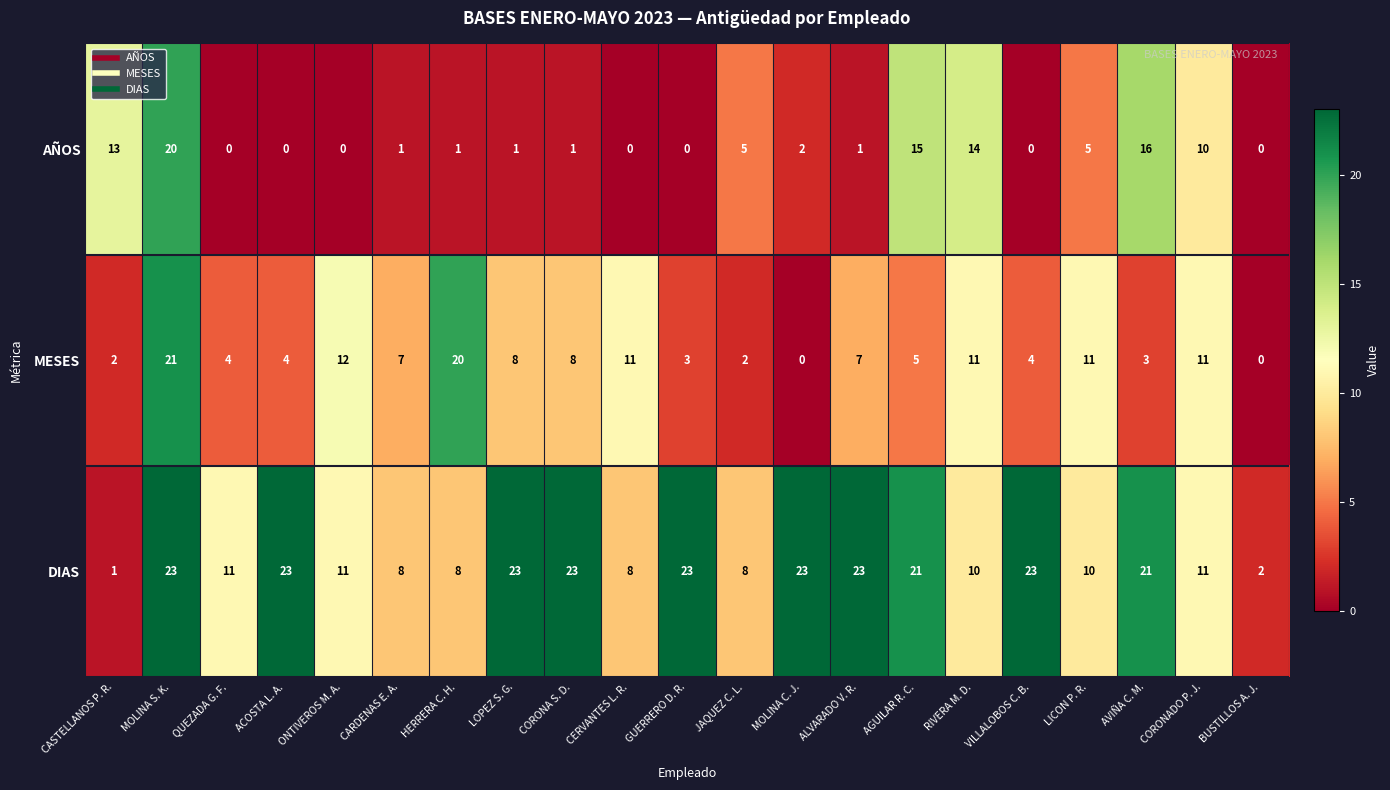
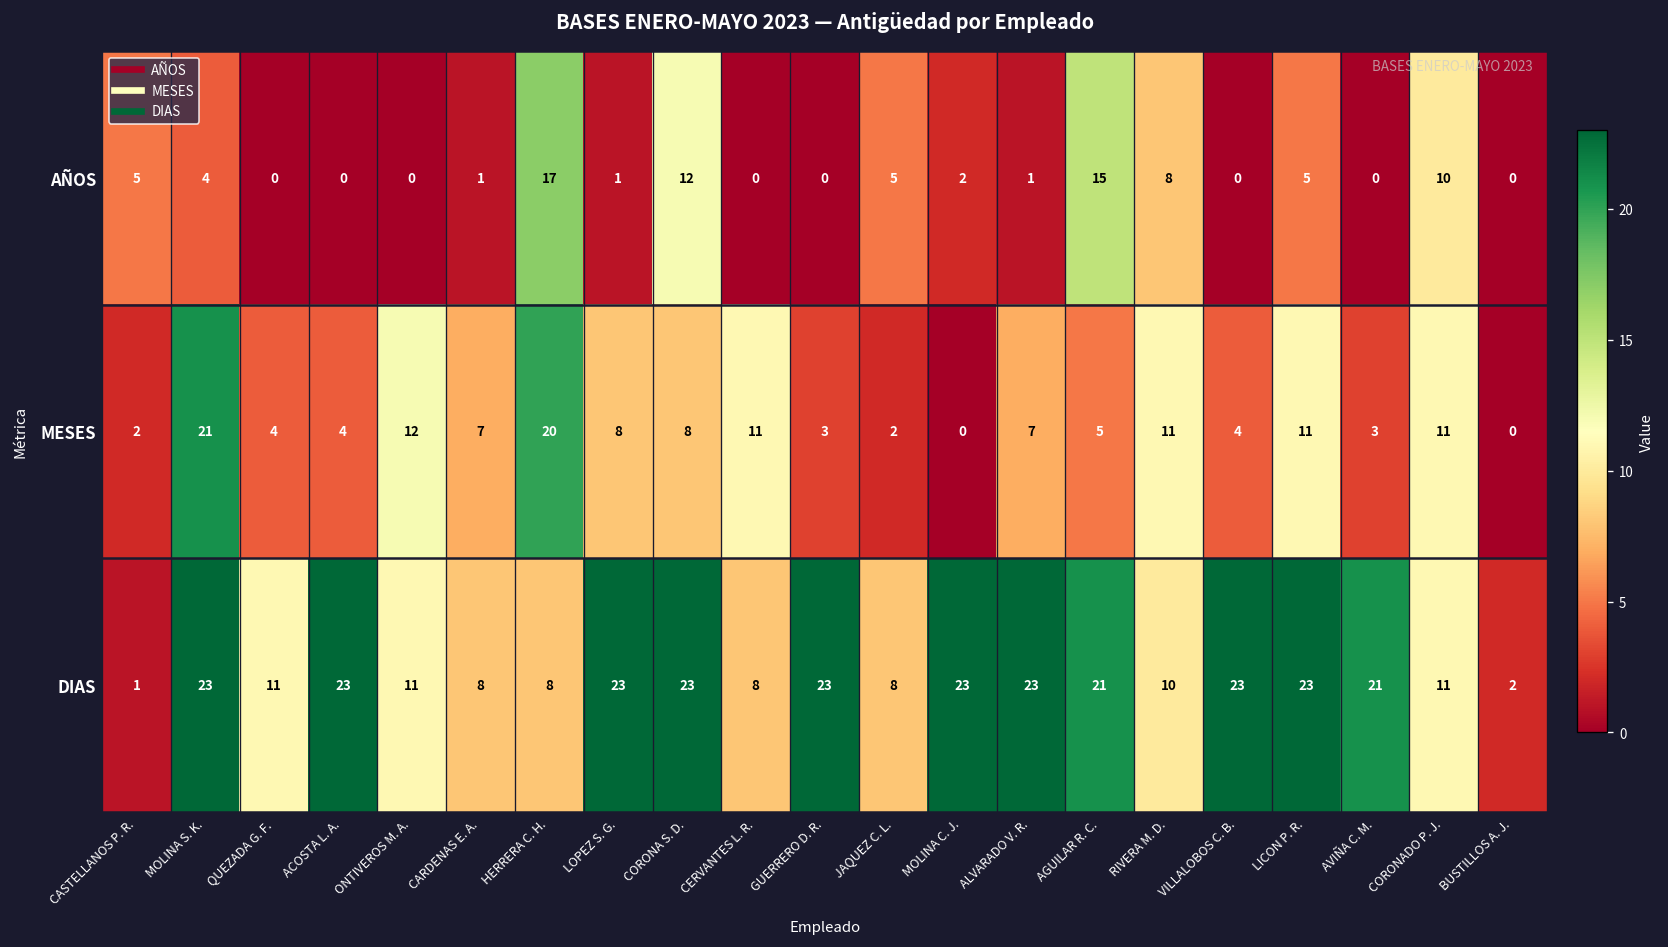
  {
    "AÑOS": {
-     "CASTELLANOS P. R.": 13,
-     "MOLINA S. K.": 20,
+     "CASTELLANOS P. R.": 5,
+     "MOLINA S. K.": 4,
      "QUEZADA G. F.": 0,
      "ACOSTA L. A.": 0,
      "ONTIVEROS M. A.": 0,
      "CARDENAS E. A.": 1,
-     "HERRERA C. H.": 1,
+     "HERRERA C. H.": 17,
      "LOPEZ S. G.": 1,
-     "CORONA S. D.": 1,
+     "CORONA S. D.": 12,
      "CERVANTES L. R.": 0,
      "GUERRERO D. R.": 0,
      "JAQUEZ C. L.": 5,
      "MOLINA C. J.": 2,
      "ALVARADO V. R.": 1,
      "AGUILAR R. C.": 15,
-     "RIVERA M. D.": 14,
+     "RIVERA M. D.": 8,
      "VILLALOBOS C. B.": 0,
      "LICON P. R.": 5,
-     "AVIÑA C. M.": 16,
+     "AVIÑA C. M.": 0,
      "BUSTILLOS A. J.": 0
    },
    "MESES": {
      "CASTELLANOS P. R.": 2,
      "MOLINA S. K.": 21,
      "QUEZADA G. F.": 4,
      "ACOSTA L. A.": 4,
      "ONTIVEROS M. A.": 12,
      "CARDENAS E. A.": 7,
      "HERRERA C. H.": 20,
      "LOPEZ S. G.": 8,
      "CORONA S. D.": 8,
      "CERVANTES L. R.": 11,
      "GUERRERO D. R.": 3,
      "JAQUEZ C. L.": 2,
      "MOLINA C. J.": 0,
      "ALVARADO V. R.": 7,
      "AGUILAR R. C.": 5,
      "RIVERA M. D.": 11,
      "VILLALOBOS C. B.": 4,
      "LICON P. R.": 11,
      "AVIÑA C. M.": 3,
      "CORONADO P. J.": 11,
      "BUSTILLOS A. J.": 0
    },
    "DIAS": {
      "CASTELLANOS P. R.": 1,
      "MOLINA S. K.": 23,
      "QUEZADA G. F.": 11,
      "ACOSTA L. A.": 23,
      "ONTIVEROS M. A.": 11,
      "CARDENAS E. A.": 8,
      "HERRERA C. H.": 8,
      "LOPEZ S. G.": 23,
      "CORONA S. D.": 23,
      "CERVANTES L. R.": 8,
      "GUERRERO D. R.": 23,
      "JAQUEZ C. L.": 8,
      "MOLINA C. J.": 23,
      "ALVARADO V. R.": 23,
      "AGUILAR R. C.": 21,
      "RIVERA M. D.": 10,
      "VILLALOBOS C. B.": 23,
-     "LICON P. R.": 10,
+     "LICON P. R.": 23,
      "AVIÑA C. M.": 21,
      "CORONADO P. J.": 11,
      "BUSTILLOS A. J.": 2
    }
  }
